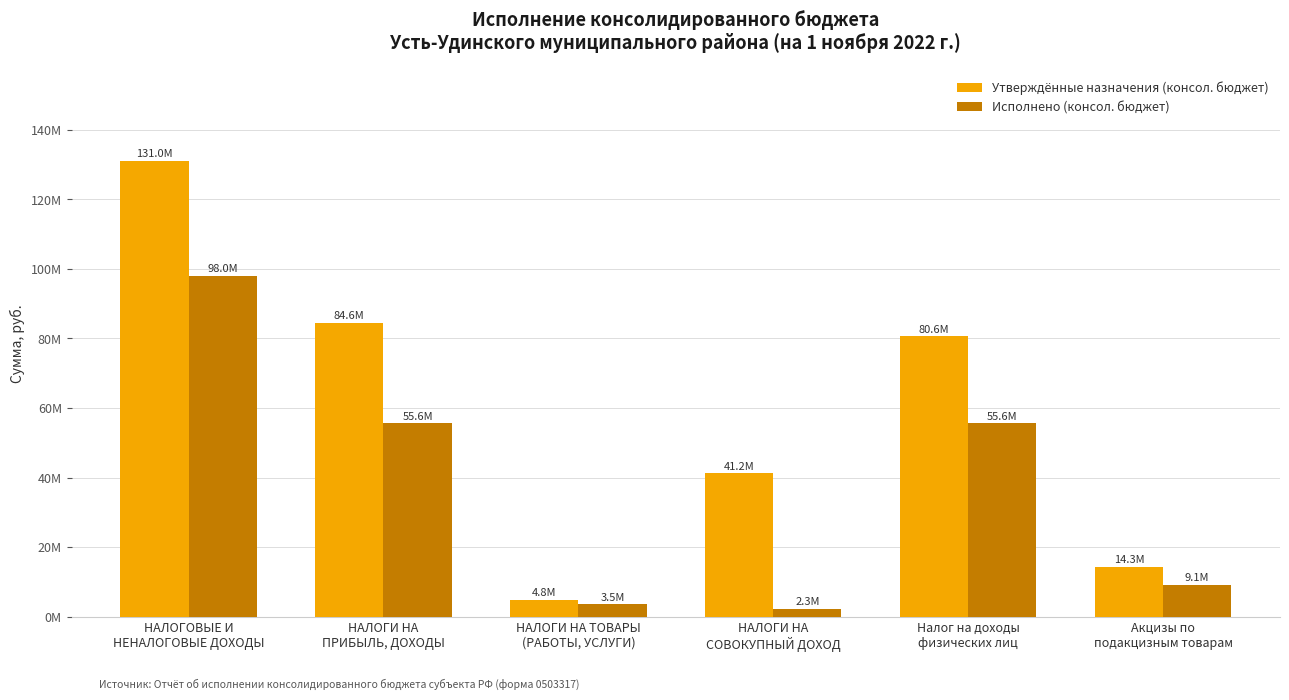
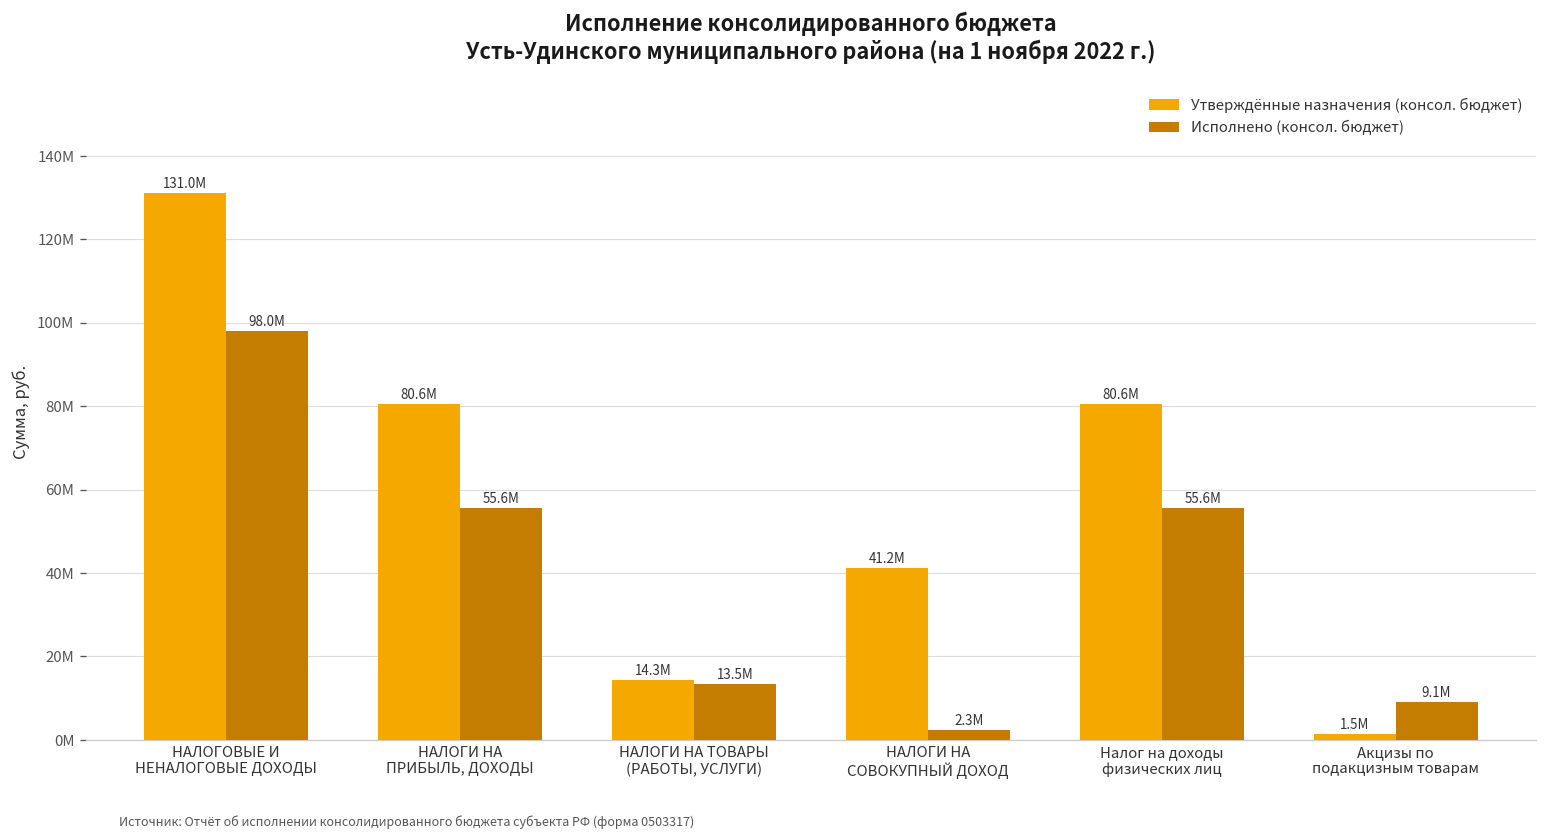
  {
    "Утверждённые назначения (консол. бюджет)": {
      "НАЛОГОВЫЕ И НЕНАЛОГОВЫЕ ДОХОДЫ": "131.0M",
-     "НАЛОГИ НА ПРИБЫЛЬ, ДОХОДЫ": "84.6M",
-     "НАЛОГИ НА ТОВАРЫ (РАБОТЫ, УСЛУГИ)": "4.8M",
+     "НАЛОГИ НА ПРИБЫЛЬ, ДОХОДЫ": "80.6M",
+     "НАЛОГИ НА ТОВАРЫ (РАБОТЫ, УСЛУГИ)": "14.3M",
      "НАЛОГИ НА СОВОКУПНЫЙ ДОХОД": "41.2M",
      "Налог на доходы физических лиц": "80.6M",
-     "Акцизы по подакцизным товарам": "14.3M"
+     "Акцизы по подакцизным товарам": "1.5M"
    },
    "Исполнено (консол. бюджет)": {
      "НАЛОГОВЫЕ И НЕНАЛОГОВЫЕ ДОХОДЫ": "98.0M",
      "НАЛОГИ НА ПРИБЫЛЬ, ДОХОДЫ": "55.6M",
-     "НАЛОГИ НА ТОВАРЫ (РАБОТЫ, УСЛУГИ)": "3.5M",
+     "НАЛОГИ НА ТОВАРЫ (РАБОТЫ, УСЛУГИ)": "13.5M",
      "НАЛОГИ НА СОВОКУПНЫЙ ДОХОД": "2.3M",
      "Налог на доходы физических лиц": "55.6M",
      "Акцизы по подакцизным товарам": "9.1M"
    }
  }
